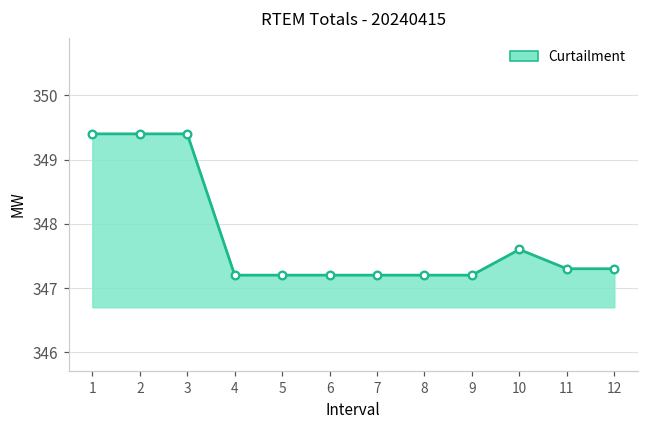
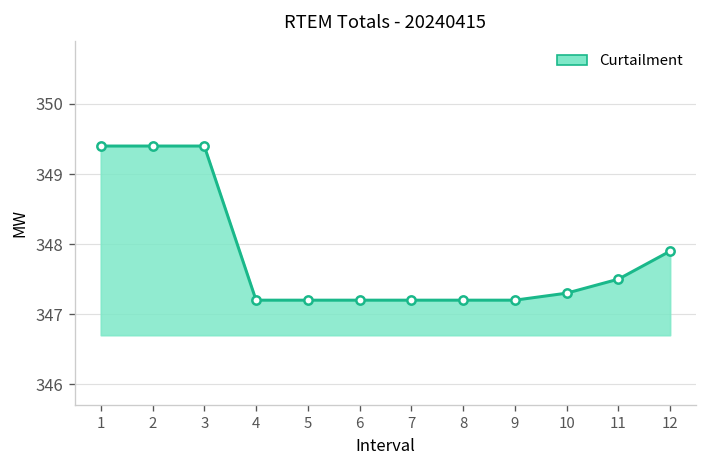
  {
    "1": 349.4,
    "2": 349.4,
    "3": 349.4,
    "4": 347.2,
    "5": 347.2,
    "6": 347.2,
    "7": 347.2,
    "8": 347.2,
    "9": 347.2,
-   "10": 347.6,
-   "11": 347.3,
-   "12": 347.3
+   "10": 347.3,
+   "11": 347.5,
+   "12": 347.9
  }
